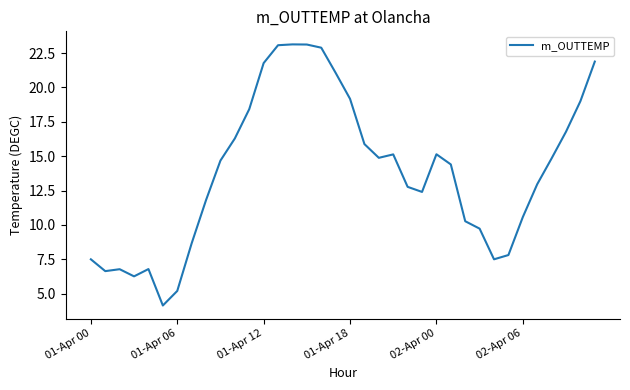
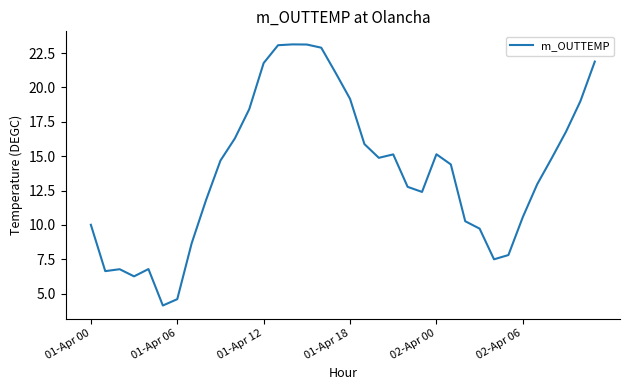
  {
-   "01-Apr 00": 7.5,
-   "01-Apr 06": 5.2,
+   "01-Apr 00": 10.0,
+   "01-Apr 06": 4.6,
    "01-Apr 12": 21.8,
    "01-Apr 18": 19.2,
    "02-Apr 00": 15.1,
    "02-Apr 06": 10.6
  }
